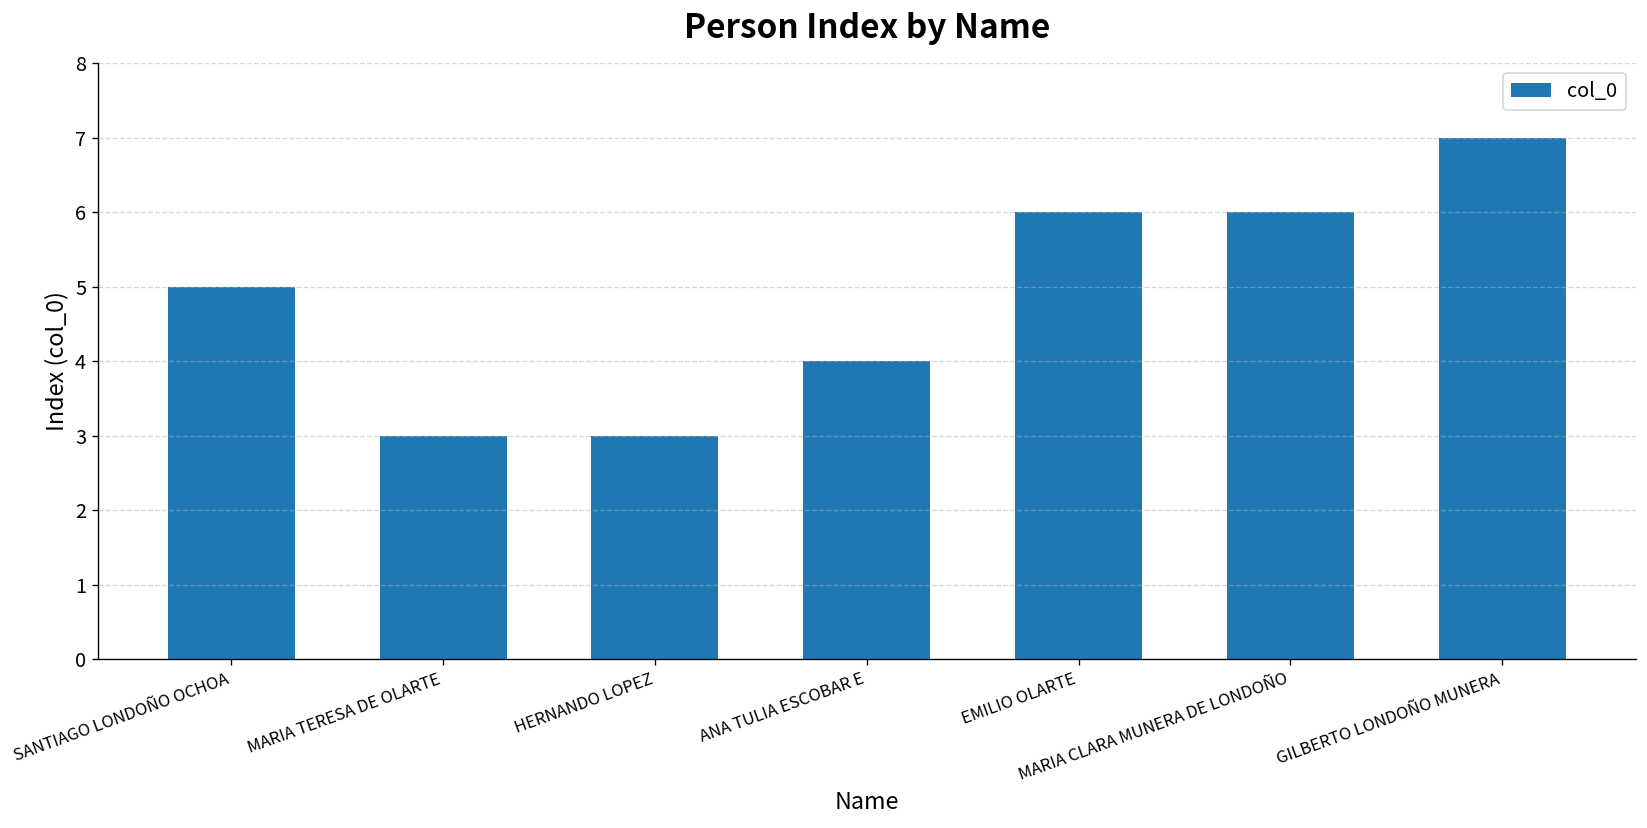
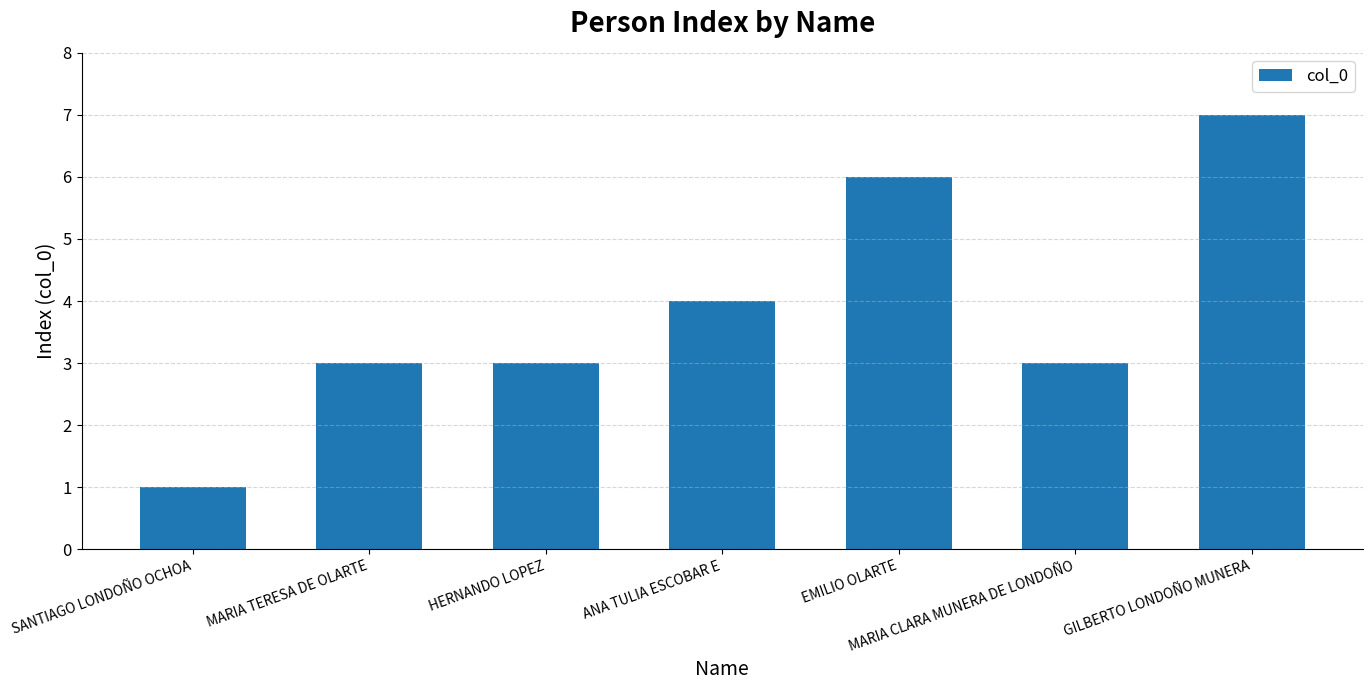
  {
-   "SANTIAGO LONDOÑO OCHOA": 5,
+   "SANTIAGO LONDOÑO OCHOA": 1,
    "MARIA TERESA DE OLARTE": 3,
    "HERNANDO LOPEZ": 3,
    "ANA TULIA ESCOBAR E": 4,
    "EMILIO OLARTE": 6,
-   "MARIA CLARA MUNERA DE LONDOÑO": 6,
+   "MARIA CLARA MUNERA DE LONDOÑO": 3,
    "GILBERTO LONDOÑO MUNERA": 7
  }
